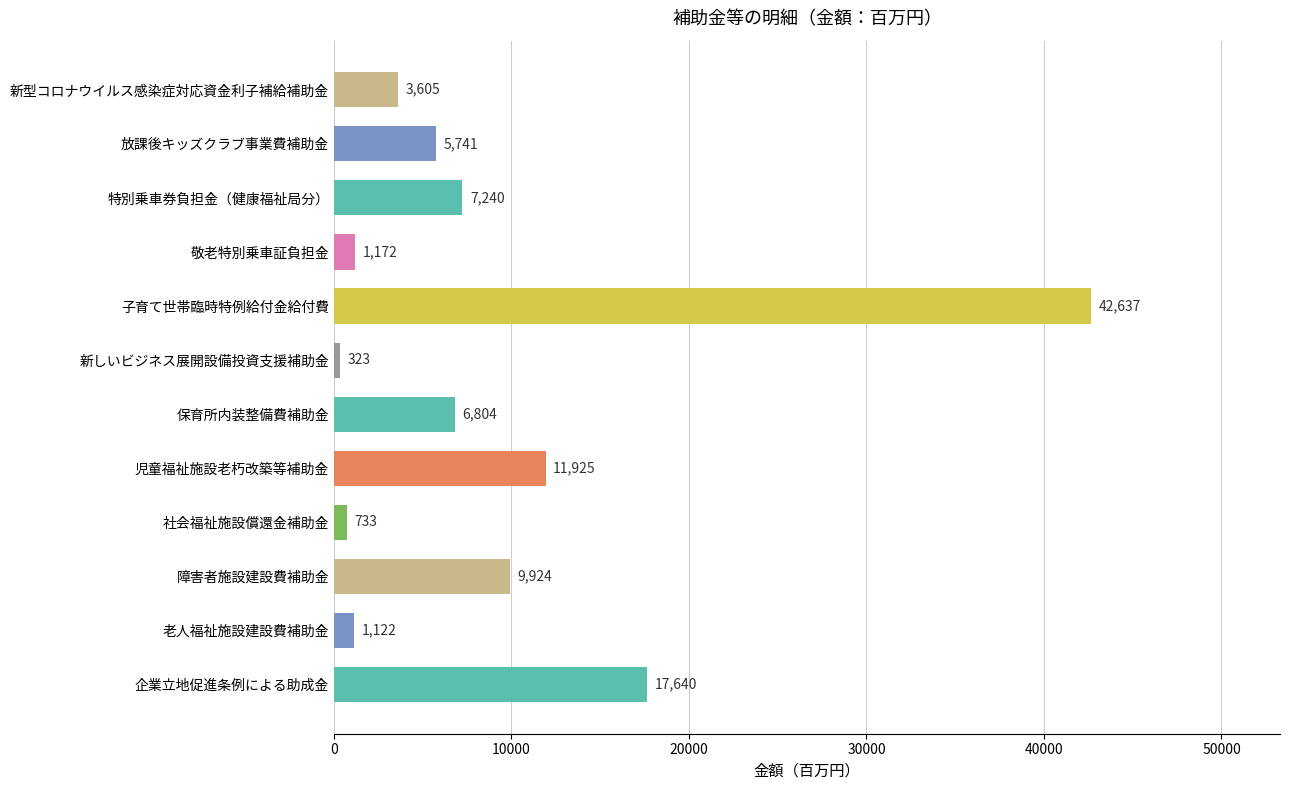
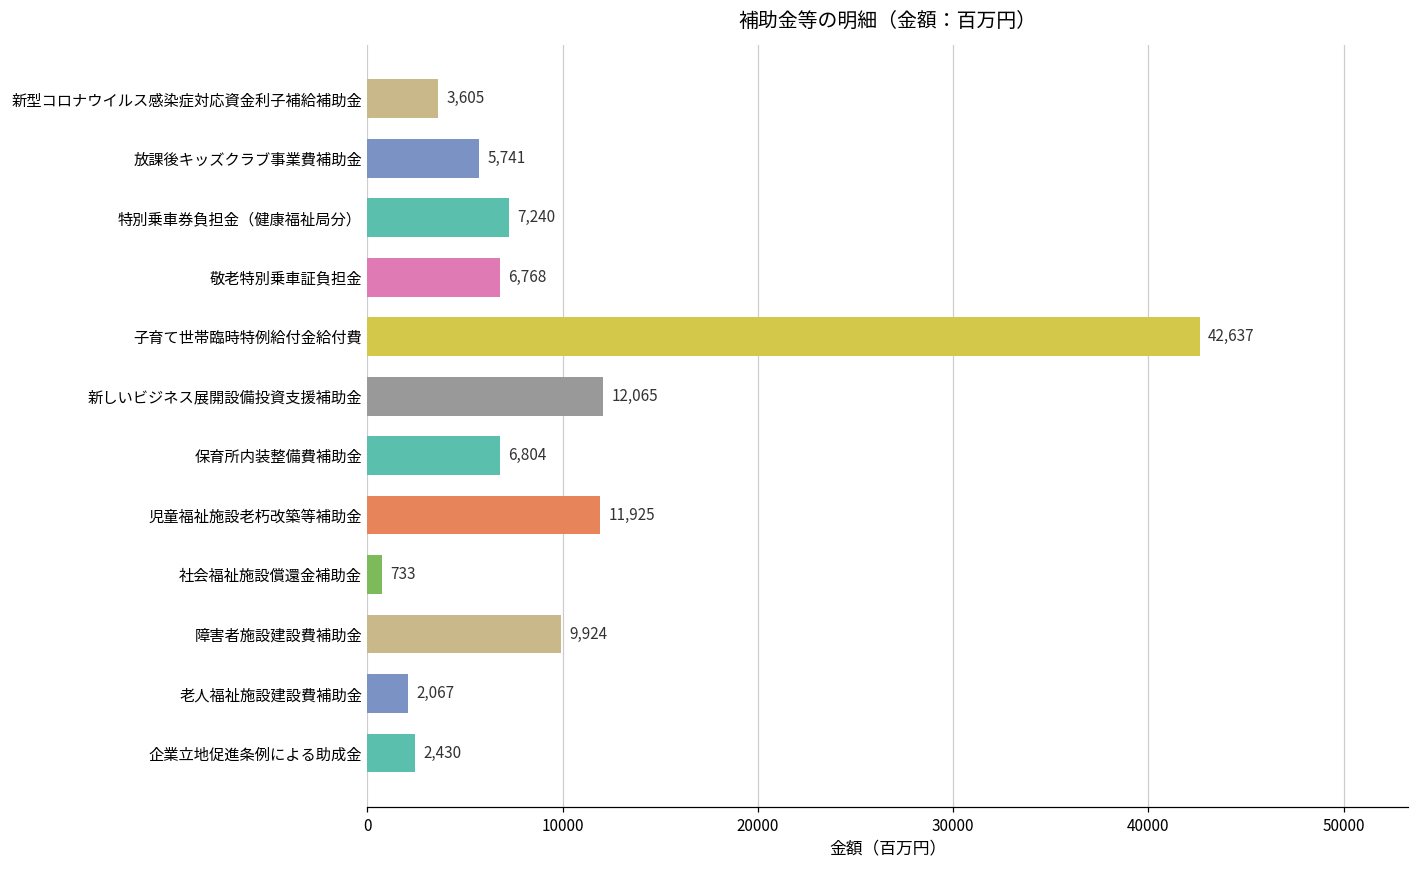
  {
    "新型コロナウイルス感染症対応資金利子補給補助金": "3,605",
    "放課後キッズクラブ事業費補助金": "5,741",
    "特別乗車券負担金（健康福祉局分）": "7,240",
-   "敬老特別乗車証負担金": "1,172",
+   "敬老特別乗車証負担金": "6,768",
    "子育て世帯臨時特例給付金給付費": "42,637",
-   "新しいビジネス展開設備投資支援補助金": "323",
+   "新しいビジネス展開設備投資支援補助金": "12,065",
    "保育所内装整備費補助金": "6,804",
    "児童福祉施設老朽改築等補助金": "11,925",
    "社会福祉施設償還金補助金": "733",
    "障害者施設建設費補助金": "9,924",
-   "老人福祉施設建設費補助金": "1,122",
-   "企業立地促進条例による助成金": "17,640"
+   "老人福祉施設建設費補助金": "2,067",
+   "企業立地促進条例による助成金": "2,430"
  }
